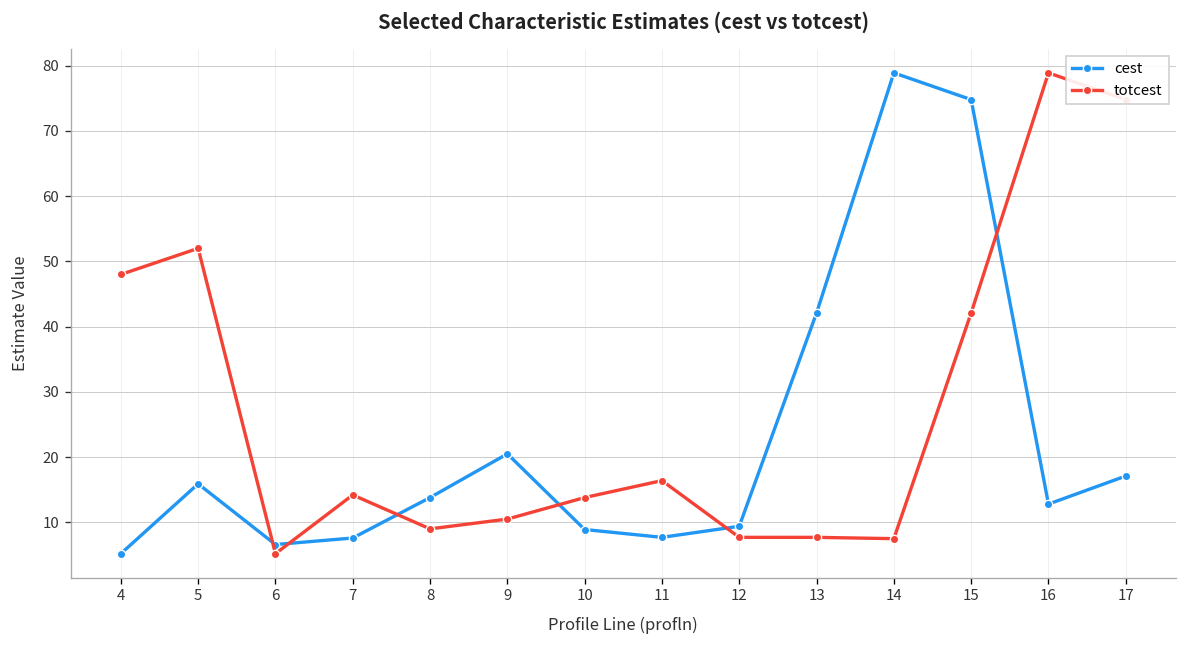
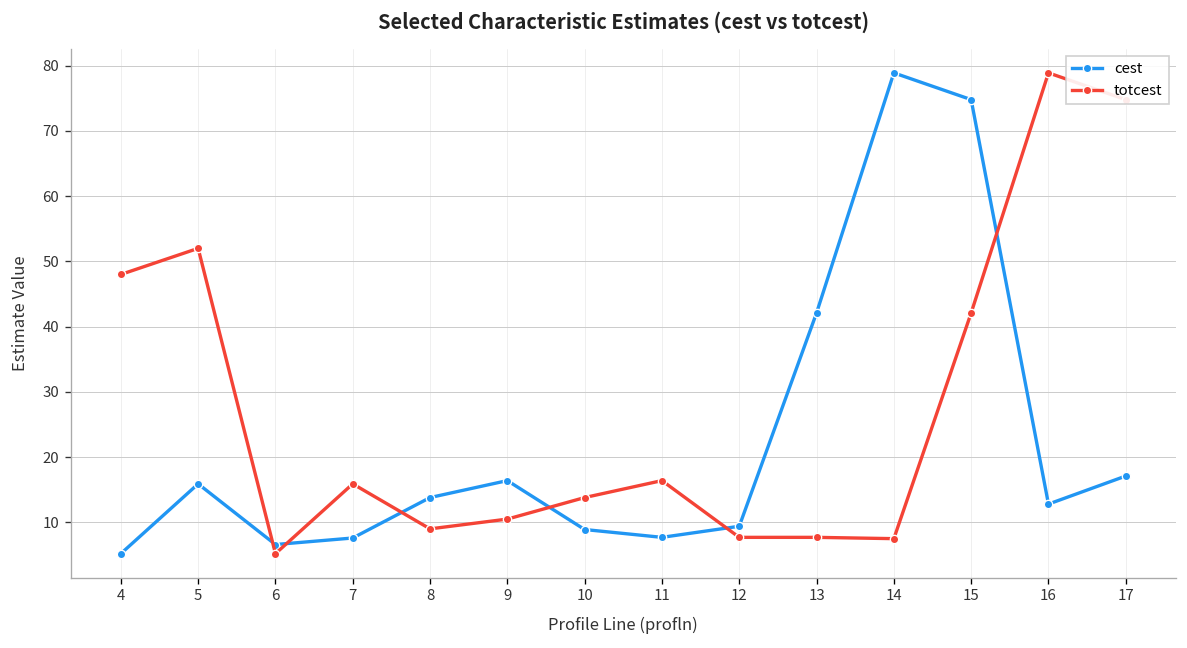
  {
    "cest": {
      "4": 5,
      "5": 16,
      "6": 7,
      "7": 8,
      "8": 14,
-     "9": 21,
+     "9": 16,
      "10": 9,
      "11": 8,
      "12": 9,
      "13": 42,
      "14": 79,
      "15": 75,
      "16": 13,
      "17": 17
    },
    "totcest": {
      "4": 48,
      "5": 52,
      "6": 5,
-     "7": 14,
+     "7": 16,
      "8": 9,
      "9": 11,
      "10": 14,
      "11": 16,
      "12": 8,
      "13": 8,
      "14": 8,
      "15": 42,
      "16": 79
    }
  }
